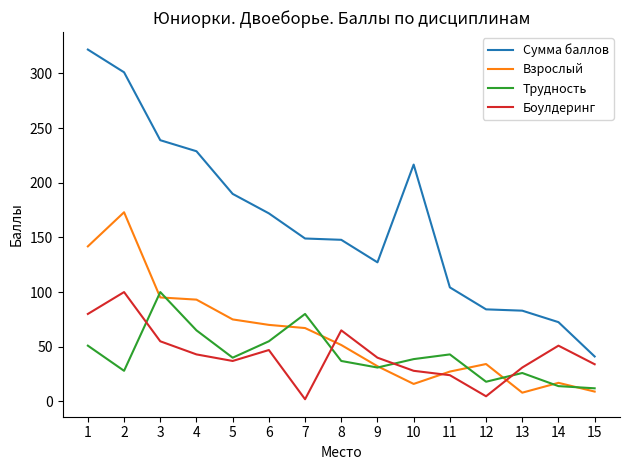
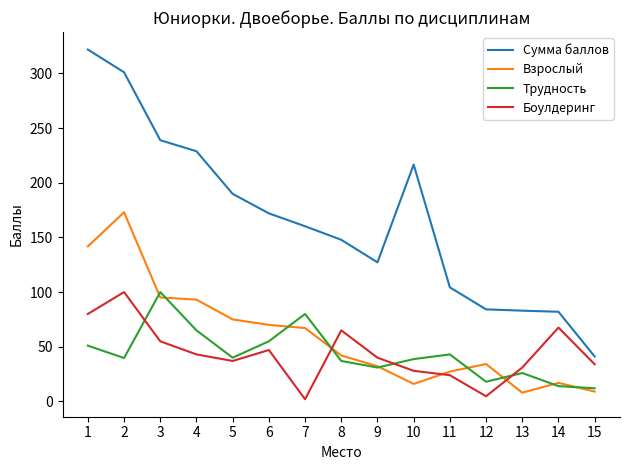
  {
    "Сумма баллов": {
      "1": 322,
      "2": 301,
      "3": 239,
      "4": 229,
      "5": 190,
      "6": 172,
-     "7": 149,
+     "7": 160,
      "8": 148,
      "9": 127,
      "10": 217,
      "11": 104,
      "12": 84,
      "13": 83,
-     "14": 73,
+     "14": 82,
      "15": 41
    },
    "Взрослый": {
      "1": 142,
      "2": 173,
      "3": 95,
      "4": 93,
      "5": 75,
      "6": 70,
      "7": 67,
-     "8": 52,
+     "8": 42,
      "10": 16,
      "11": 27,
      "12": 34,
      "13": 8,
      "14": 17,
      "15": 9
    },
    "Трудность": {
      "1": 51,
-     "2": 28,
+     "2": 40,
      "3": 100,
      "4": 65,
      "5": 40,
      "6": 55,
      "7": 80,
      "8": 37,
      "10": 39,
      "11": 43,
      "12": 18,
      "13": 26,
      "14": 14,
      "15": 12
    },
    "Боулдеринг": {
      "1": 80,
      "2": 100,
      "3": 55,
      "4": 43,
      "5": 37,
      "6": 47,
      "7": 2,
      "8": 65,
      "9": 40,
      "10": 28,
      "11": 24,
      "12": 5,
      "13": 31,
-     "14": 51,
+     "14": 68,
      "15": 34
    }
  }
